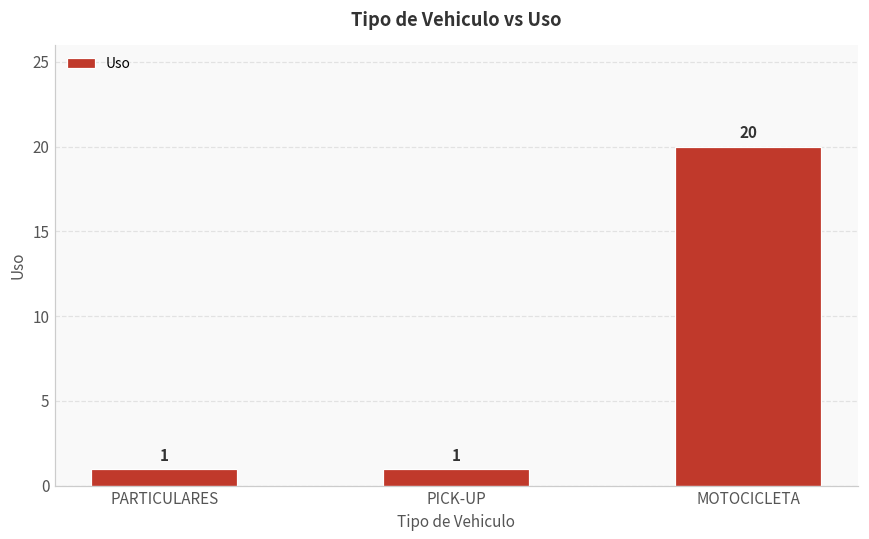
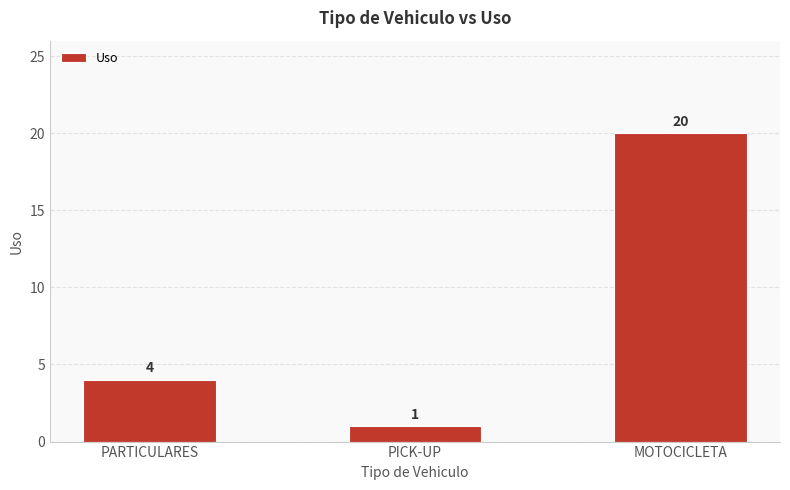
  {
-   "PARTICULARES": 1,
+   "PARTICULARES": 4,
    "PICK-UP": 1,
    "MOTOCICLETA": 20
  }
